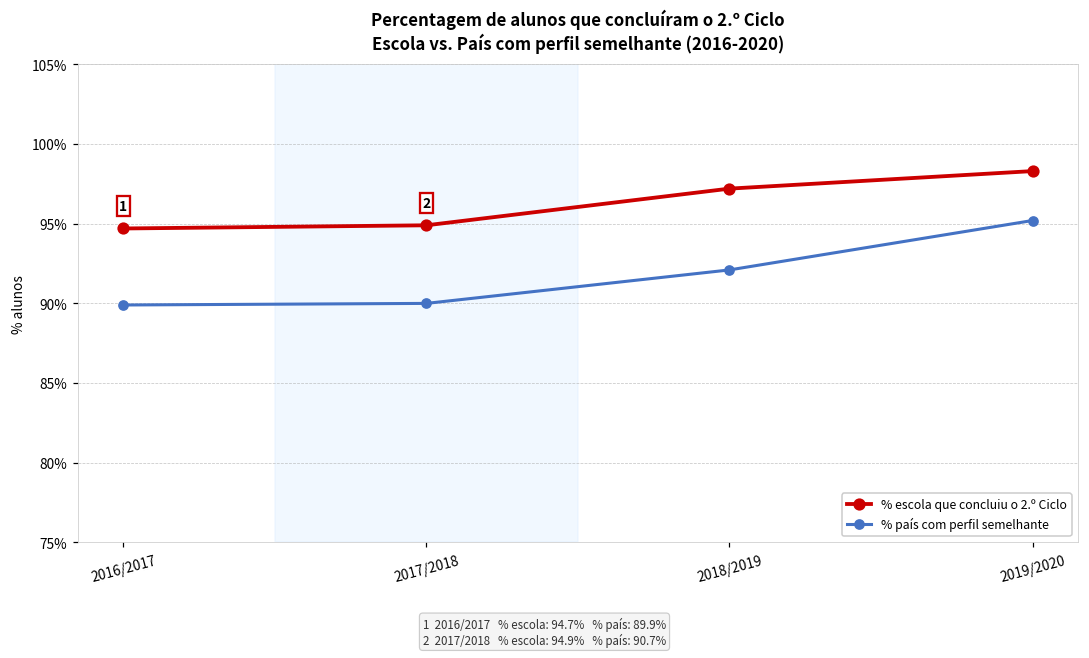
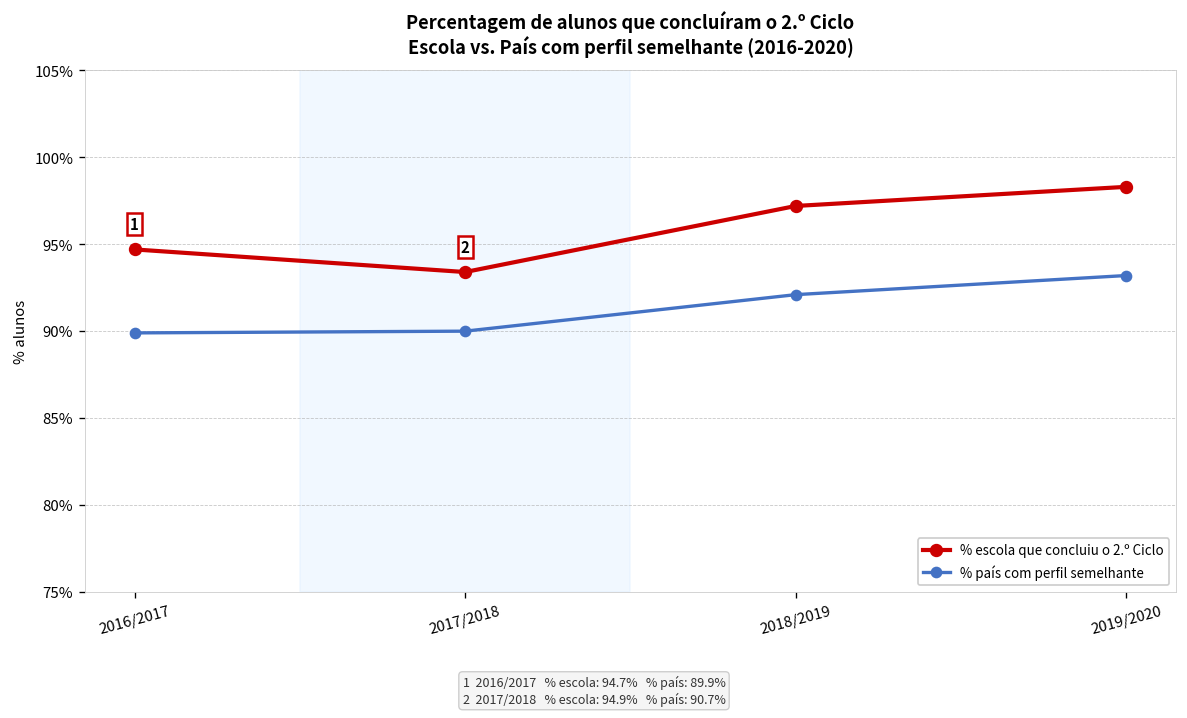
  {
    "% escola que concluiu o 2.º Ciclo": {
-     "2017/2018": "94.9%",
+     "2017/2018": "93.4%",
      "2018/2019": "97.2%",
      "2019/2020": "98.3%"
    },
    "% país com perfil semelhante": {
      "2016/2017": "89.9%",
      "2017/2018": "90.0%",
      "2018/2019": "92.1%",
-     "2019/2020": "95.2%"
+     "2019/2020": "93.2%"
    }
  }
